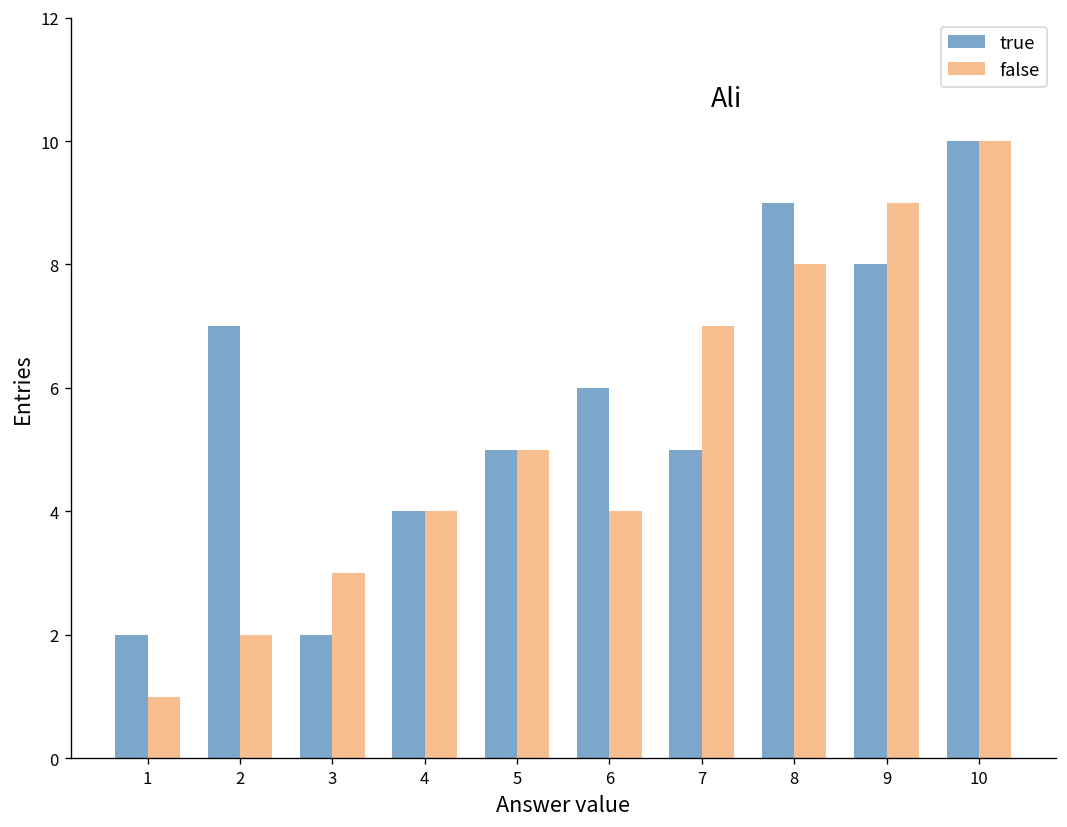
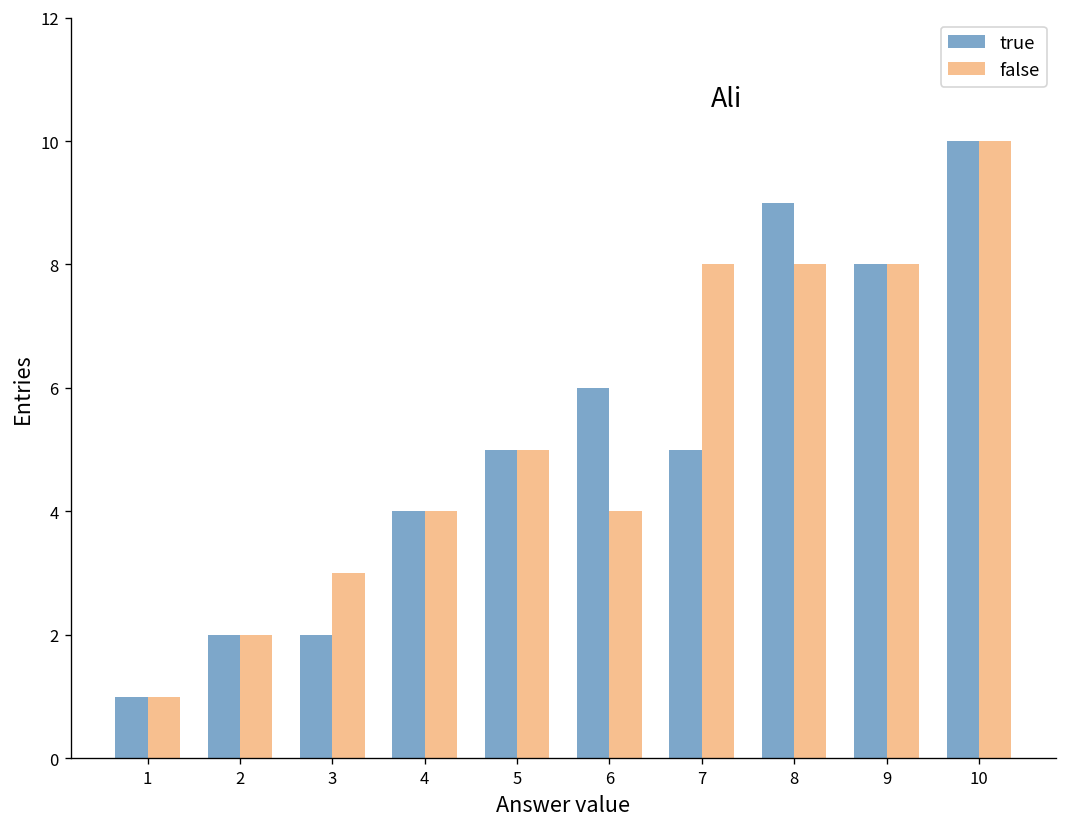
  {
    "true": {
-     "1": 2,
-     "2": 7,
+     "1": 1,
+     "2": 2,
      "3": 2,
      "4": 4,
      "5": 5,
      "6": 6,
      "7": 5,
      "8": 9,
      "9": 8,
      "10": 10
    },
    "false": {
      "1": 1,
      "2": 2,
      "3": 3,
      "4": 4,
      "5": 5,
      "6": 4,
-     "7": 7,
+     "7": 8,
      "8": 8,
-     "9": 9,
+     "9": 8,
      "10": 10
    }
  }
